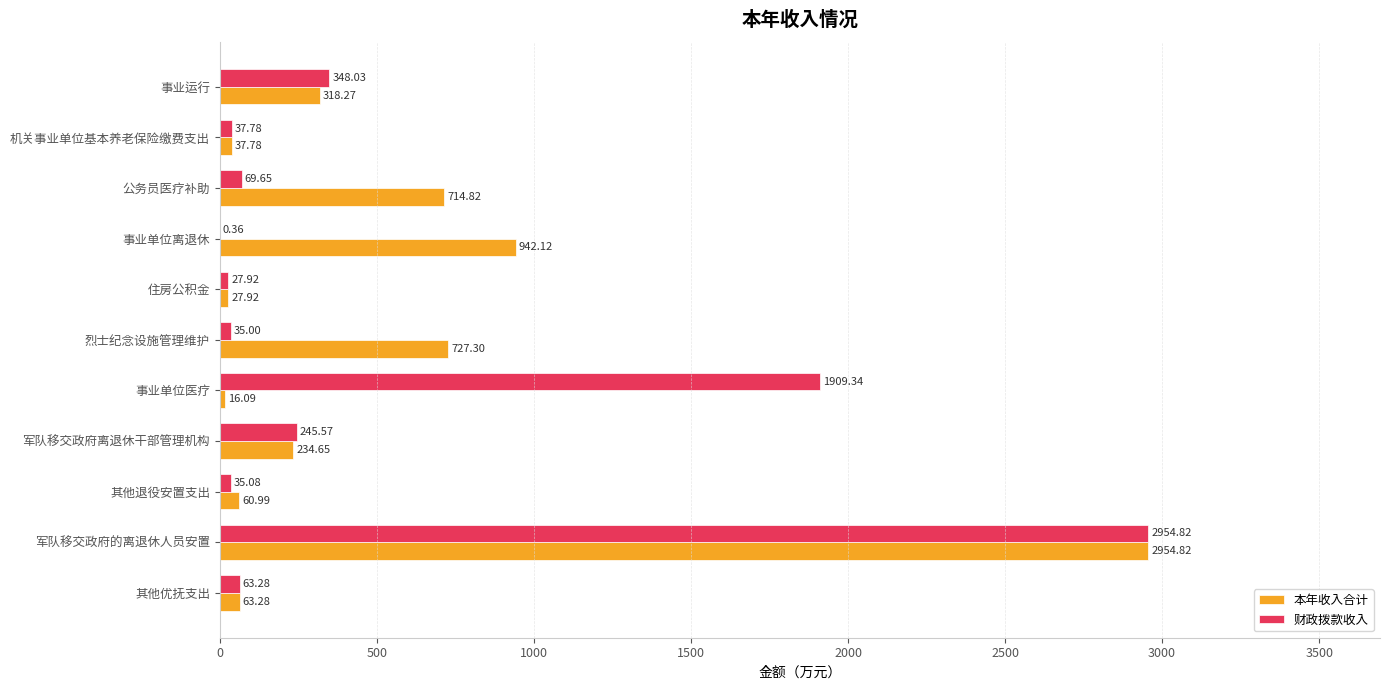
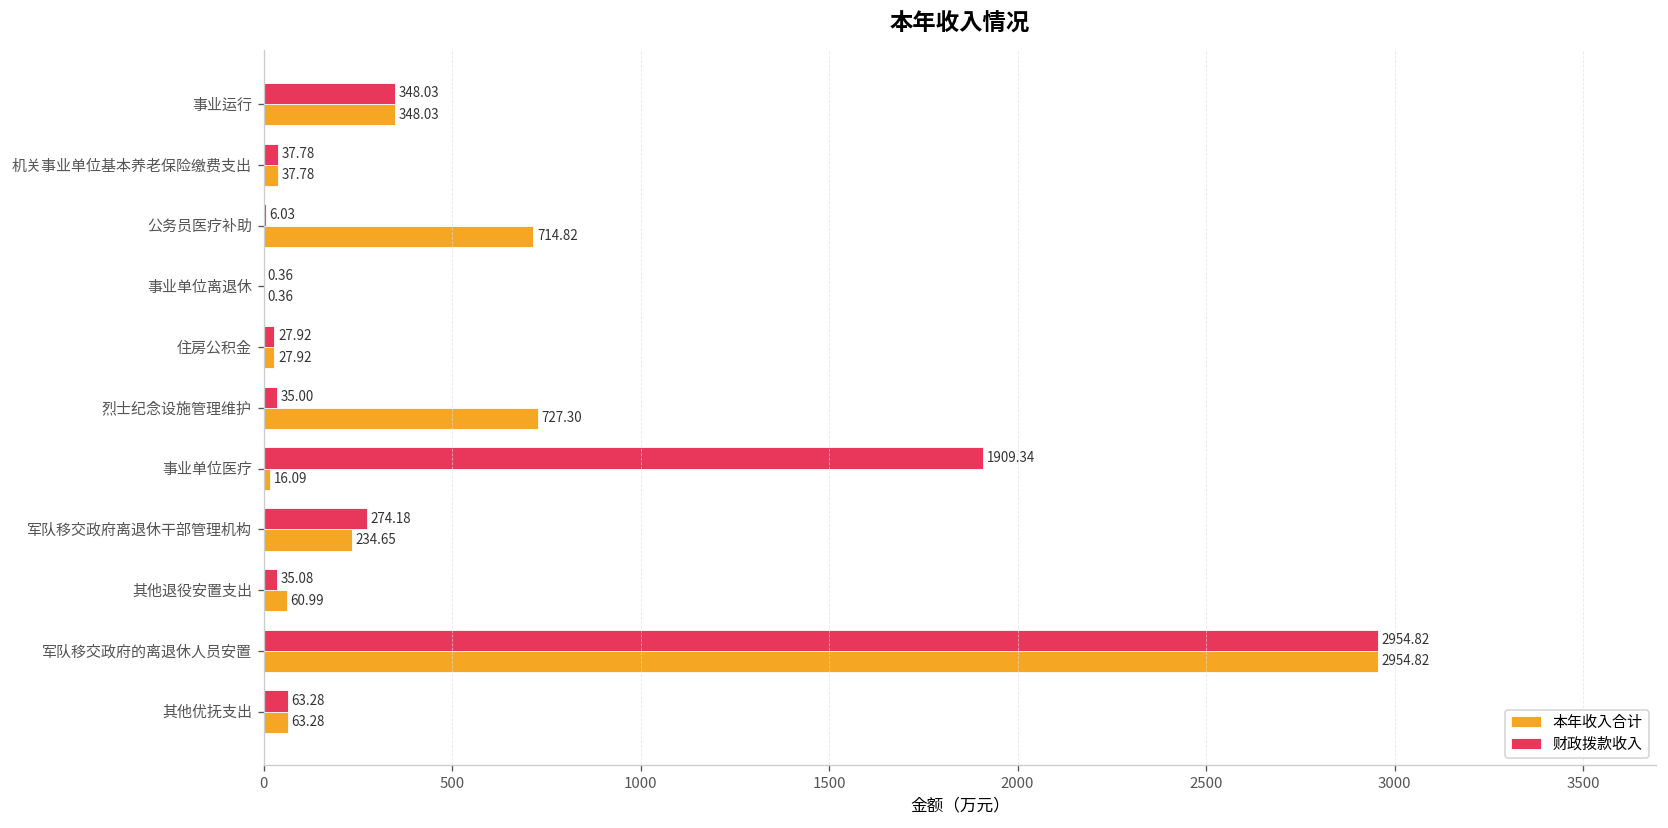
  {
    "本年收入合计": {
-     "事业运行": 318.27,
+     "事业运行": 348.03,
      "机关事业单位基本养老保险缴费支出": 37.78,
      "公务员医疗补助": 714.82,
-     "事业单位离退休": 942.12,
+     "事业单位离退休": 0.36,
      "住房公积金": 27.92,
      "烈士纪念设施管理维护": 727.30,
      "事业单位医疗": 16.09,
      "军队移交政府离退休干部管理机构": 234.65,
      "其他退役安置支出": 60.99,
      "军队移交政府的离退休人员安置": 2954.82,
      "其他优抚支出": 63.28
    },
    "财政拨款收入": {
      "事业运行": 348.03,
      "机关事业单位基本养老保险缴费支出": 37.78,
-     "公务员医疗补助": 69.65,
+     "公务员医疗补助": 6.03,
      "事业单位离退休": 0.36,
      "住房公积金": 27.92,
      "烈士纪念设施管理维护": 35.00,
      "事业单位医疗": 1909.34,
-     "军队移交政府离退休干部管理机构": 245.57,
+     "军队移交政府离退休干部管理机构": 274.18,
      "其他退役安置支出": 35.08,
      "军队移交政府的离退休人员安置": 2954.82,
      "其他优抚支出": 63.28
    }
  }
